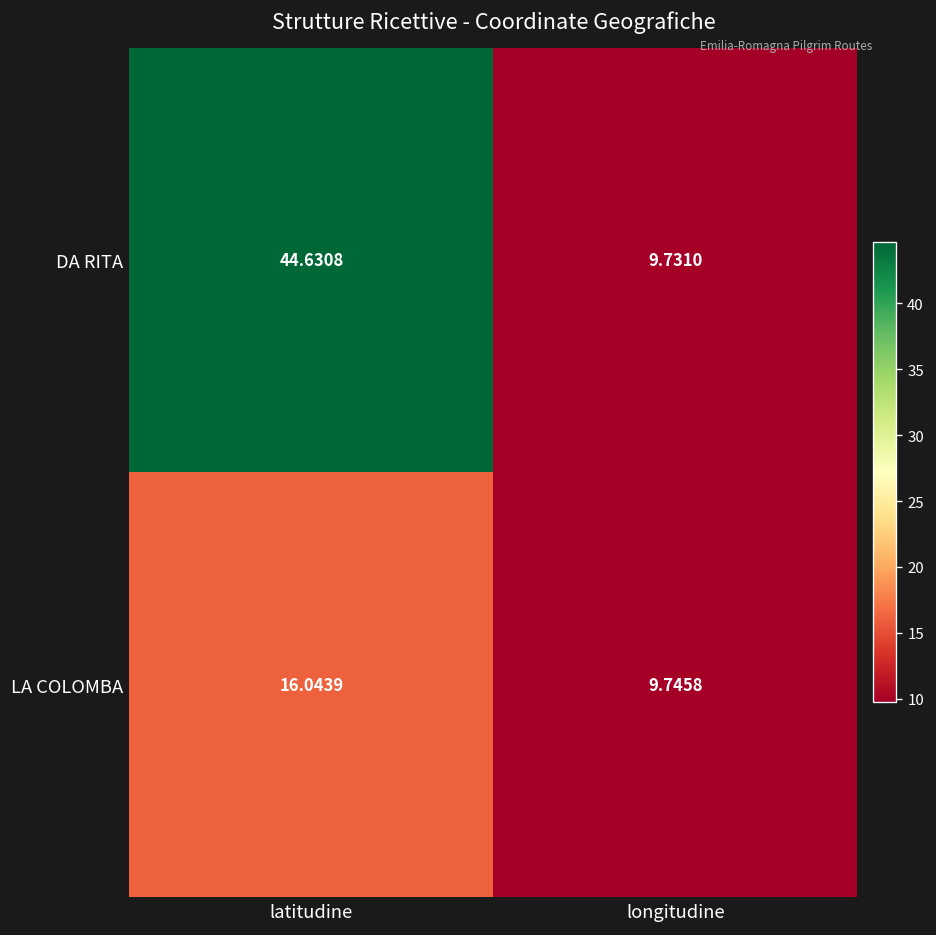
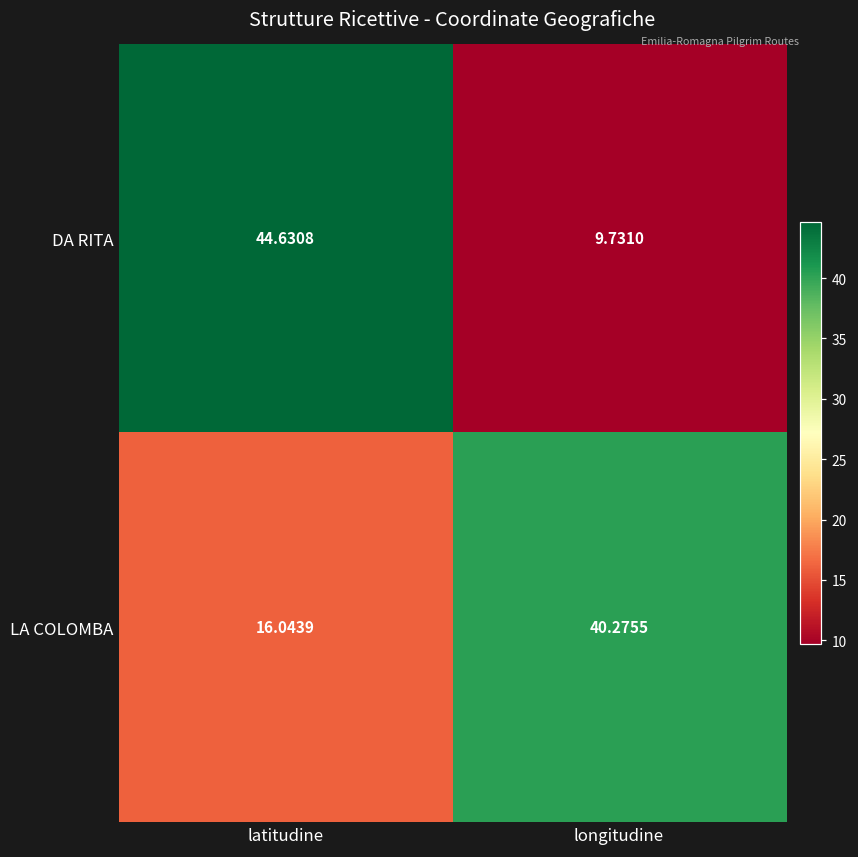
  {
    "DA RITA": {
      "latitudine": 44.6308,
      "longitudine": 9.7310
    },
    "LA COLOMBA": {
      "latitudine": 16.0439,
-     "longitudine": 9.7458
+     "longitudine": 40.2755
    }
  }
